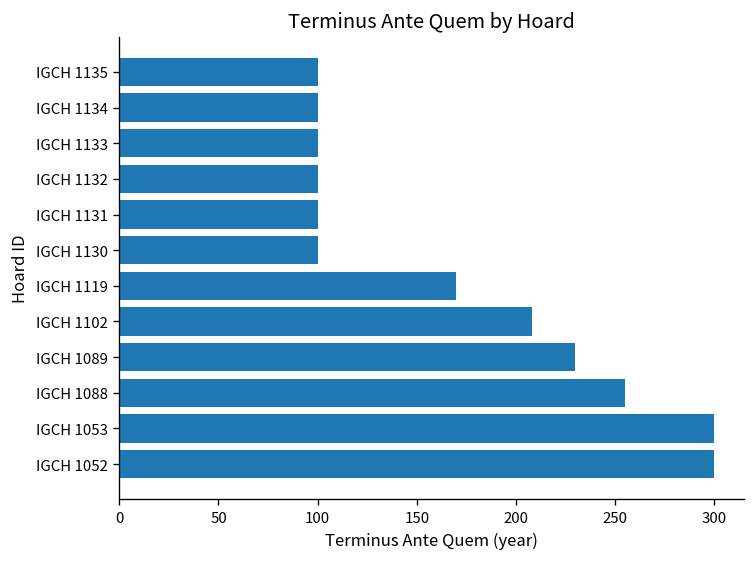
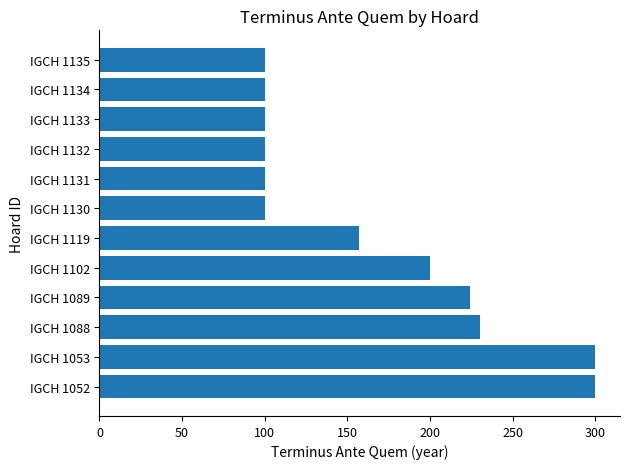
  {
    "IGCH 1135": 100,
    "IGCH 1134": 100,
    "IGCH 1133": 100,
    "IGCH 1132": 100,
    "IGCH 1131": 100,
    "IGCH 1130": 100,
-   "IGCH 1119": 170,
-   "IGCH 1102": 208,
-   "IGCH 1089": 230,
-   "IGCH 1088": 255,
+   "IGCH 1119": 157,
+   "IGCH 1102": 200,
+   "IGCH 1089": 224,
+   "IGCH 1088": 230,
    "IGCH 1053": 300,
    "IGCH 1052": 300
  }
